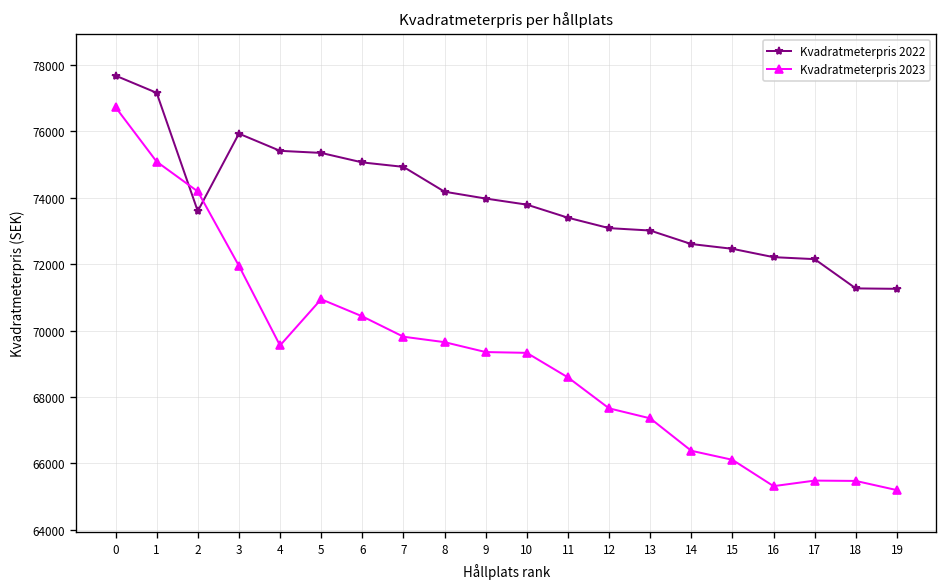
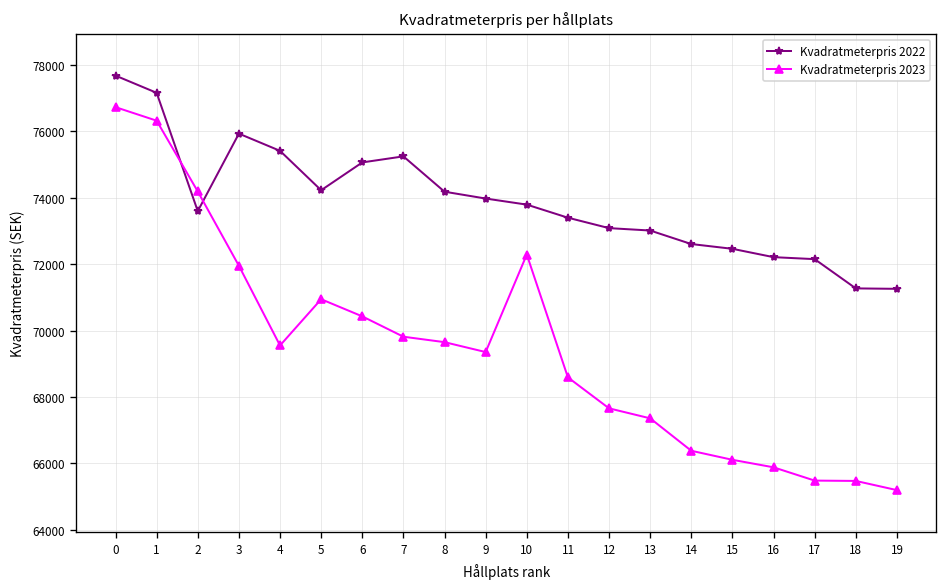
  {
    "Kvadratmeterpris 2022": {
      "0": 77700,
      "1": 77200,
      "2": 73600,
      "3": 75900,
      "4": 75400,
-     "5": 75300,
+     "5": 74200,
      "6": 75100,
-     "7": 74900,
+     "7": 75200,
      "8": 74200,
      "9": 74000,
      "10": 73800,
      "11": 73400,
      "12": 73100,
      "13": 73000,
      "14": 72600,
      "15": 72500,
      "16": 72200,
      "17": 72100,
      "18": 71300,
      "19": 71300
    },
    "Kvadratmeterpris 2023": {
      "0": 76700,
-     "1": 75100,
+     "1": 76300,
      "2": 74200,
      "3": 72000,
      "4": 69500,
      "5": 70900,
      "6": 70400,
      "7": 69800,
      "8": 69600,
      "9": 69400,
-     "10": 69300,
+     "10": 72300,
      "11": 68600,
      "12": 67700,
      "13": 67400,
      "14": 66400,
      "15": 66100,
-     "16": 65300,
+     "16": 65900,
      "17": 65500,
      "18": 65500,
      "19": 65200
    }
  }
